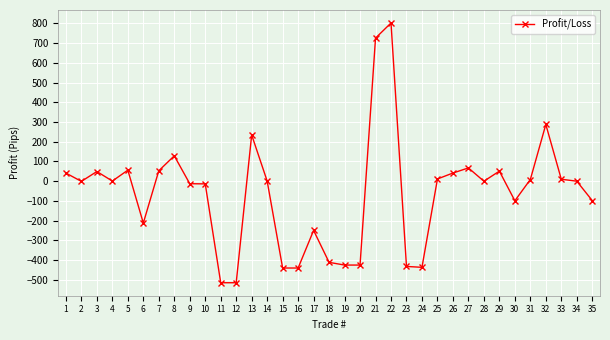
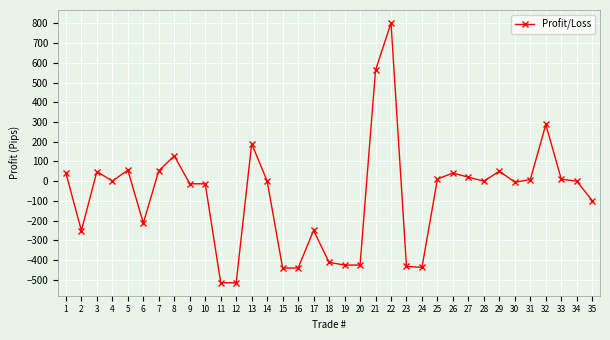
  {
    "1": 40,
-   "2": 0,
+   "2": -250,
    "3": 50,
    "4": 0,
    "5": 60,
    "6": -210,
    "7": 50,
    "8": 130,
    "9": -10,
    "10": -10,
    "11": -510,
    "12": -510,
-   "13": 230,
+   "13": 190,
    "14": 0,
    "15": -440,
    "16": -440,
    "17": -250,
    "18": -410,
    "19": -430,
    "20": -430,
-   "21": 730,
+   "21": 560,
    "22": 800,
    "23": -430,
    "24": -440,
    "25": 10,
    "26": 40,
-   "27": 70,
+   "27": 20,
    "28": 0,
    "29": 50,
-   "30": -100,
+   "30": -10,
    "31": 10,
    "32": 290,
    "33": 10,
    "34": 0,
    "35": -100
  }
